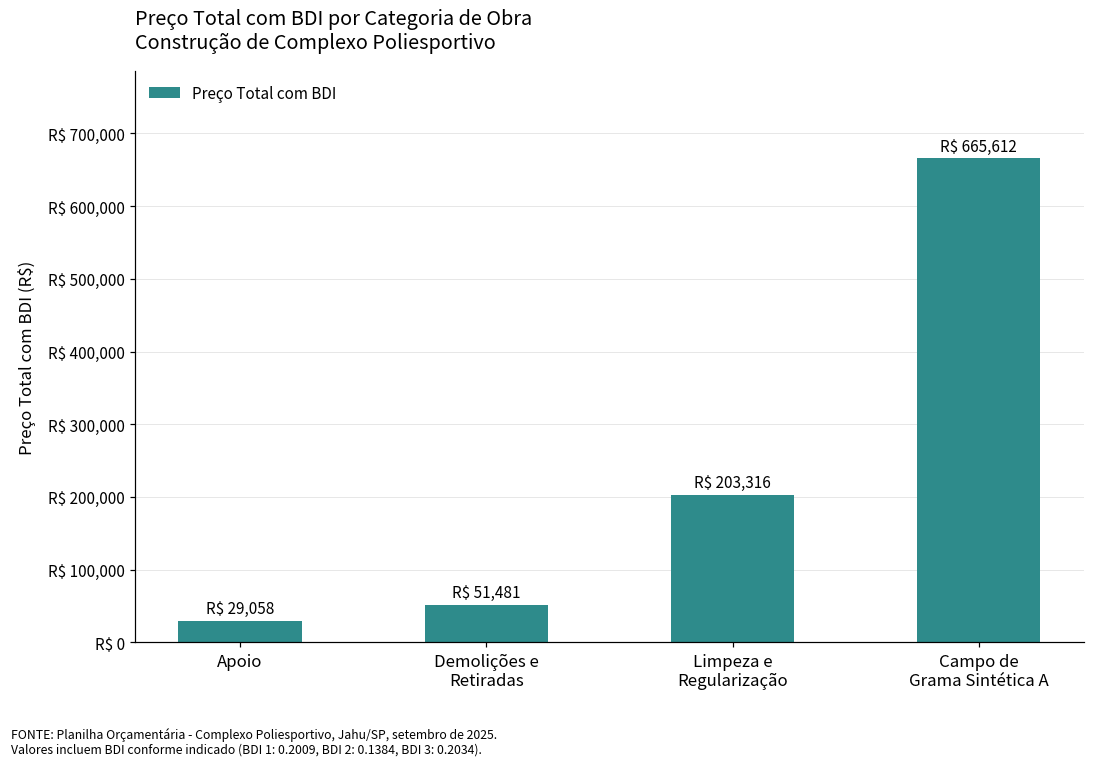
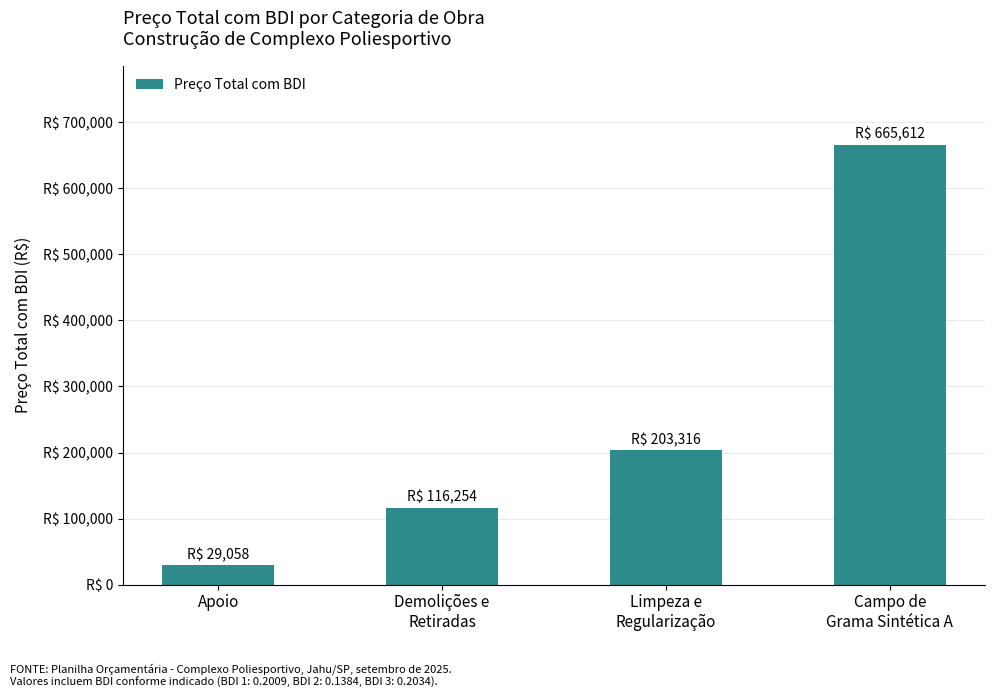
  {
    "Apoio": "29,058",
-   "Demolições e Retiradas": "51,481",
+   "Demolições e Retiradas": "116,254",
    "Limpeza e Regularização": "203,316",
    "Campo de Grama Sintética A": "665,612"
  }
